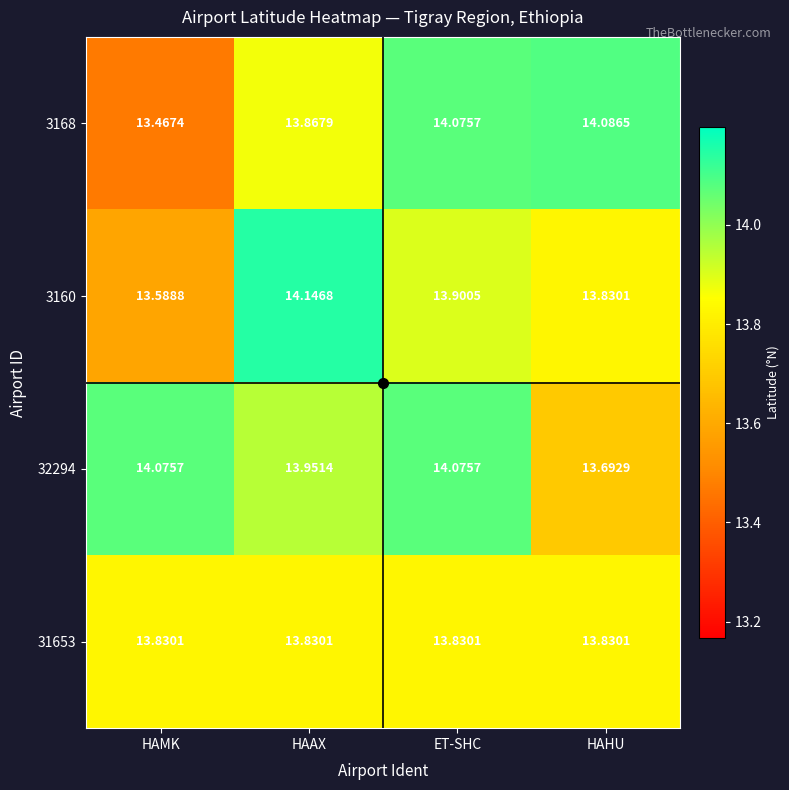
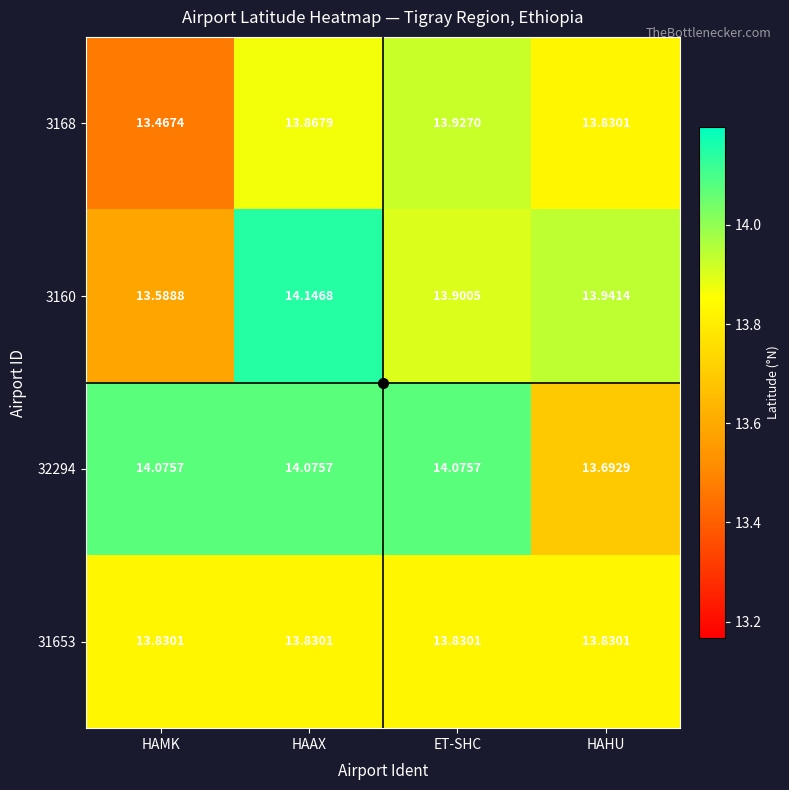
  {
    "3168": {
      "HAMK": 13.4674,
      "HAAX": 13.8679,
-     "ET-SHC": 14.0757,
-     "HAHU": 14.0865
+     "ET-SHC": 13.9270,
+     "HAHU": 13.8301
    },
    "3160": {
      "HAMK": 13.5888,
      "HAAX": 14.1468,
      "ET-SHC": 13.9005,
-     "HAHU": 13.8301
+     "HAHU": 13.9414
    },
    "32294": {
      "HAMK": 14.0757,
-     "HAAX": 13.9514,
+     "HAAX": 14.0757,
      "ET-SHC": 14.0757,
      "HAHU": 13.6929
    },
    "31653": {
      "HAMK": 13.8301,
      "HAAX": 13.8301,
      "ET-SHC": 13.8301,
      "HAHU": 13.8301
    }
  }
